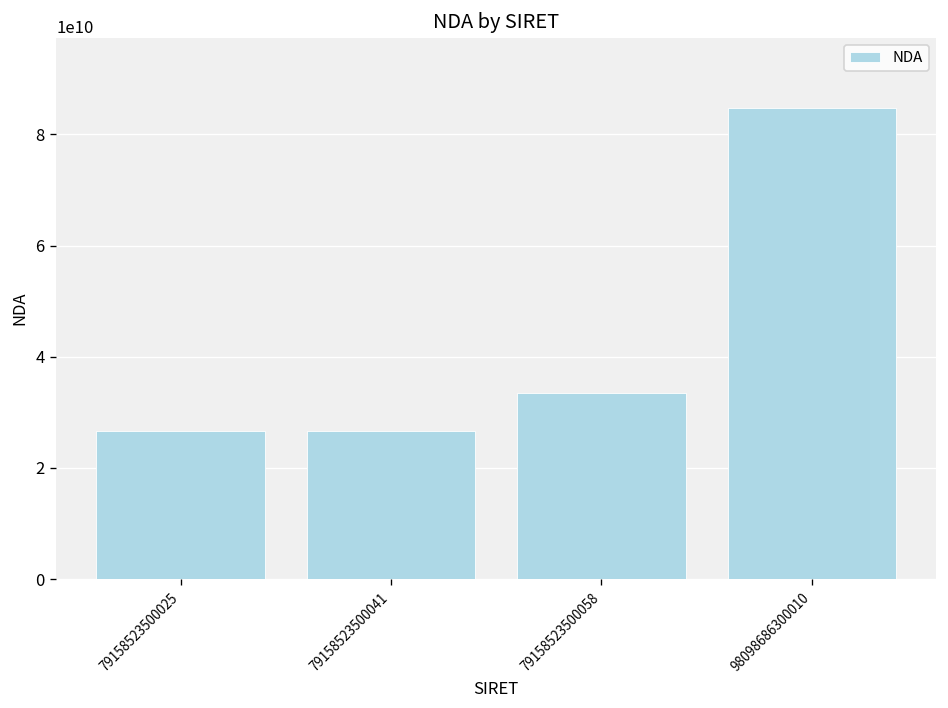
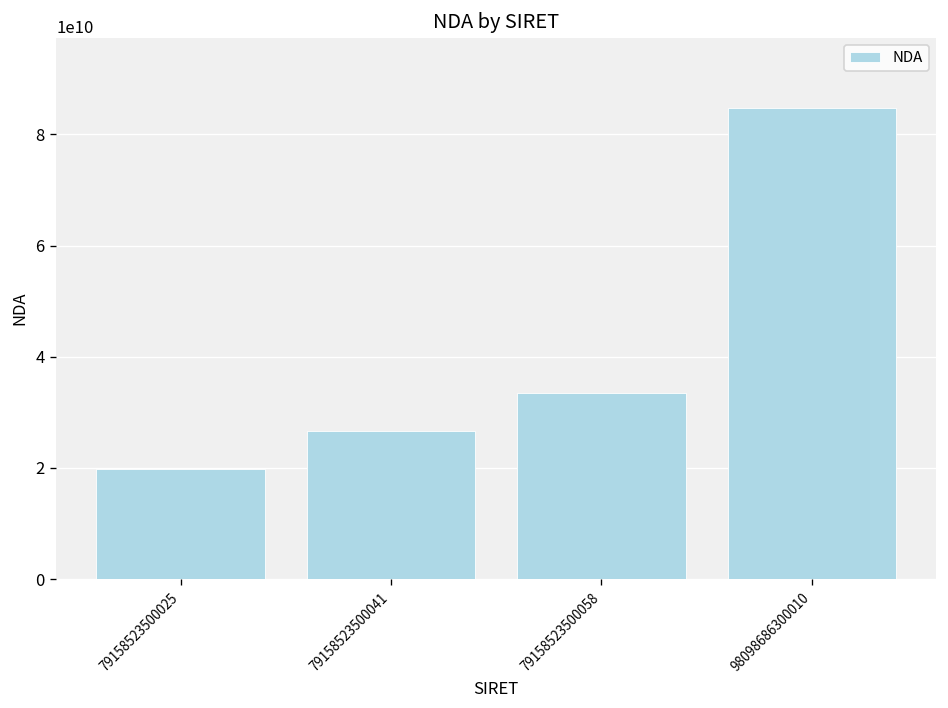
  {
-   "79158523500025": 27000000000,
+   "79158523500025": 20000000000,
    "79158523500041": 27000000000,
    "79158523500058": 33000000000,
    "98098686300010": 85000000000
  }
